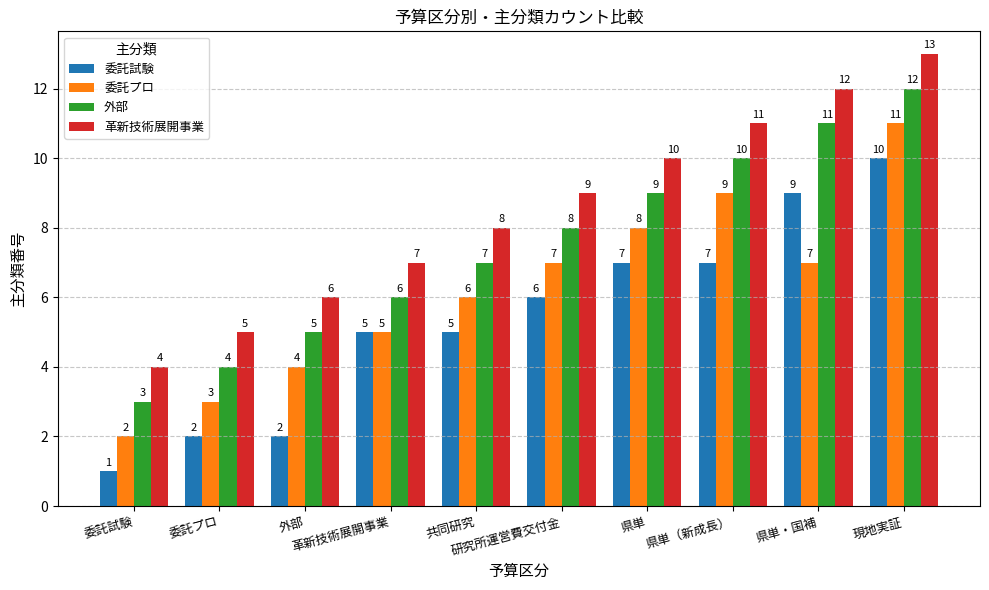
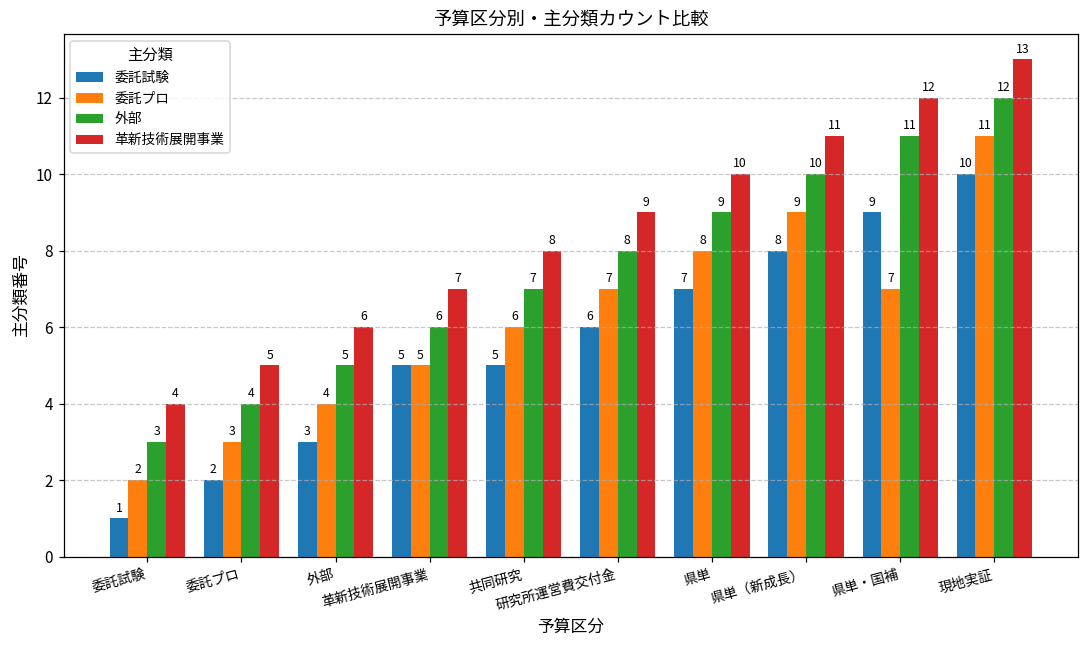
  {
    "委託試験": {
      "委託試験": 1,
      "委託プロ": 2,
-     "外部": 2,
+     "外部": 3,
      "革新技術展開事業": 5,
      "共同研究": 5,
      "研究所運営費交付金": 6,
      "県単": 7,
-     "県単（新成長）": 7,
+     "県単（新成長）": 8,
      "県単・国補": 9,
      "現地実証": 10
    },
    "委託プロ": {
      "委託試験": 2,
      "委託プロ": 3,
      "外部": 4,
      "革新技術展開事業": 5,
      "共同研究": 6,
      "研究所運営費交付金": 7,
      "県単": 8,
      "県単（新成長）": 9,
      "県単・国補": 7,
      "現地実証": 11
    },
    "外部": {
      "委託試験": 3,
      "委託プロ": 4,
      "外部": 5,
      "革新技術展開事業": 6,
      "共同研究": 7,
      "研究所運営費交付金": 8,
      "県単": 9,
      "県単（新成長）": 10,
      "県単・国補": 11,
      "現地実証": 12
    },
    "革新技術展開事業": {
      "委託試験": 4,
      "委託プロ": 5,
      "外部": 6,
      "革新技術展開事業": 7,
      "共同研究": 8,
      "研究所運営費交付金": 9,
      "県単": 10,
      "県単（新成長）": 11,
      "県単・国補": 12,
      "現地実証": 13
    }
  }
